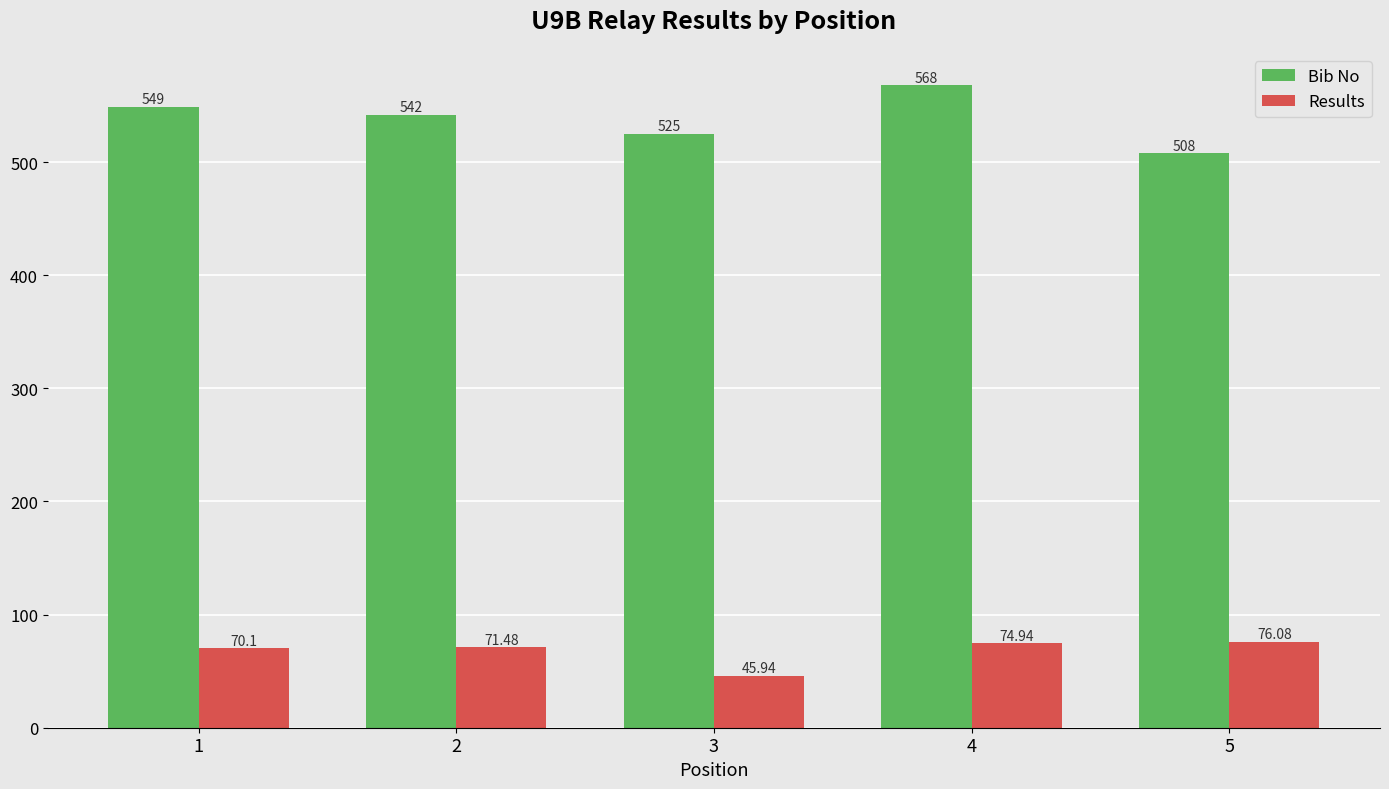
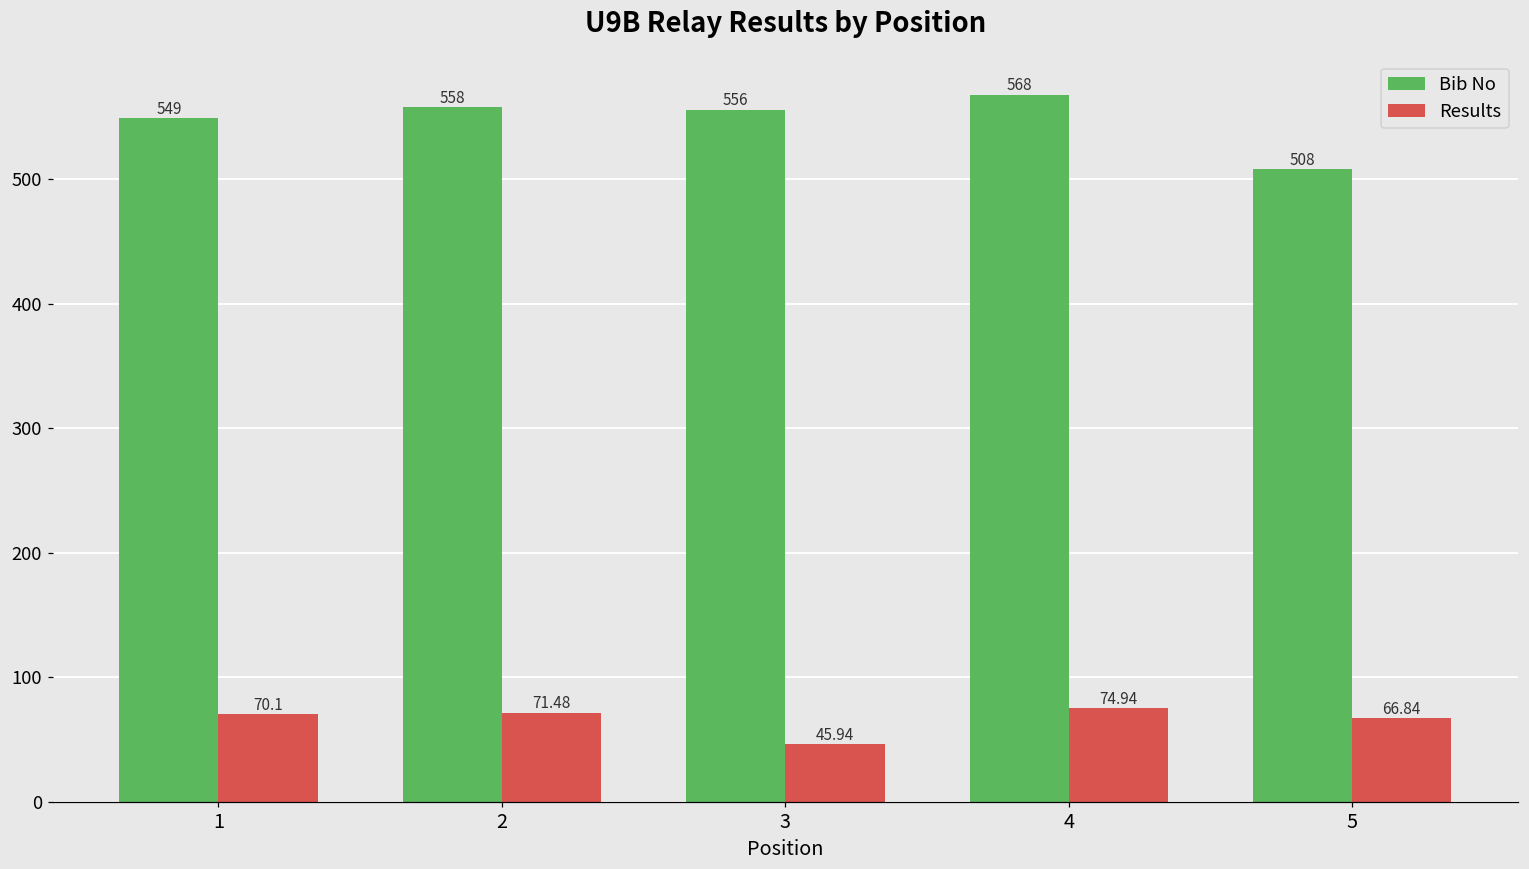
  {
    "Bib No": {
      "1": 549,
-     "2": 542,
-     "3": 525,
+     "2": 558,
+     "3": 556,
      "4": 568,
      "5": 508
    },
    "Results": {
      "1": 70.1,
      "2": 71.48,
      "3": 45.94,
      "4": 74.94,
-     "5": 76.08
+     "5": 66.84
    }
  }
